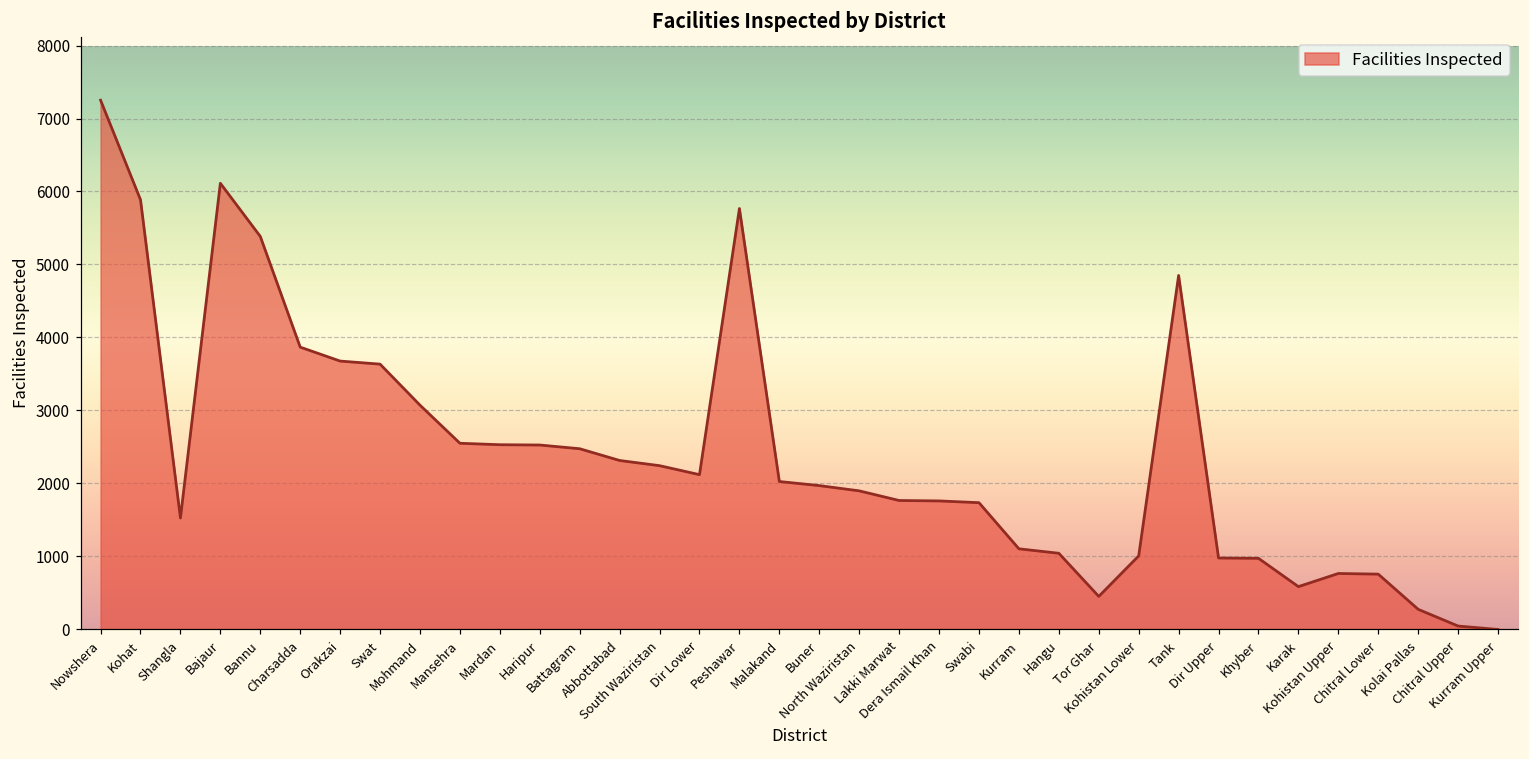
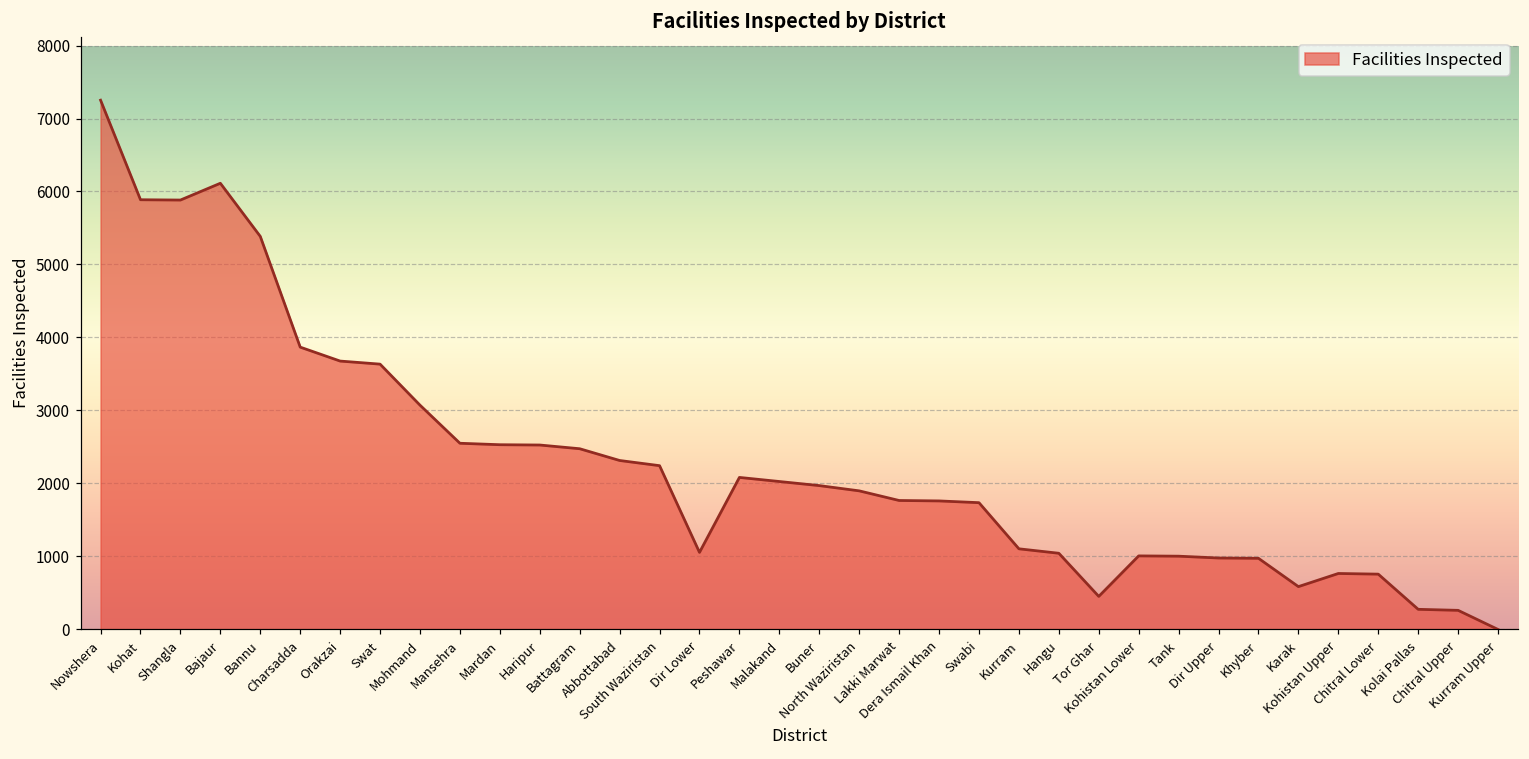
  {
    "Nowshera": 7300,
    "Kohat": 5900,
-   "Shangla": 1500,
+   "Shangla": 5900,
    "Bajaur": 6100,
    "Bannu": 5400,
    "Charsadda": 3900,
    "Orakzai": 3700,
    "Swat": 3600,
    "Mohmand": 3100,
    "Mansehra": 2600,
    "Mardan": 2500,
    "Haripur": 2500,
    "Battagram": 2500,
    "Abbottabad": 2300,
    "South Waziristan": 2200,
-   "Dir Lower": 2100,
-   "Peshawar": 5800,
+   "Dir Lower": 1100,
+   "Peshawar": 2100,
    "Malakand": 2000,
    "Buner": 2000,
    "North Waziristan": 1900,
    "Lakki Marwat": 1800,
    "Dera Ismail Khan": 1800,
    "Swabi": 1700,
    "Kurram": 1100,
    "Hangu": 1000,
    "Tor Ghar": 500,
    "Kohistan Lower": 1000,
-   "Tank": 4900,
+   "Tank": 1000,
    "Dir Upper": 1000,
    "Khyber": 1000,
    "Karak": 600,
    "Kohistan Upper": 800,
    "Chitral Lower": 800,
    "Kolai Pallas": 300,
-   "Chitral Upper": 0,
+   "Chitral Upper": 300,
    "Kurram Upper": 0
  }
